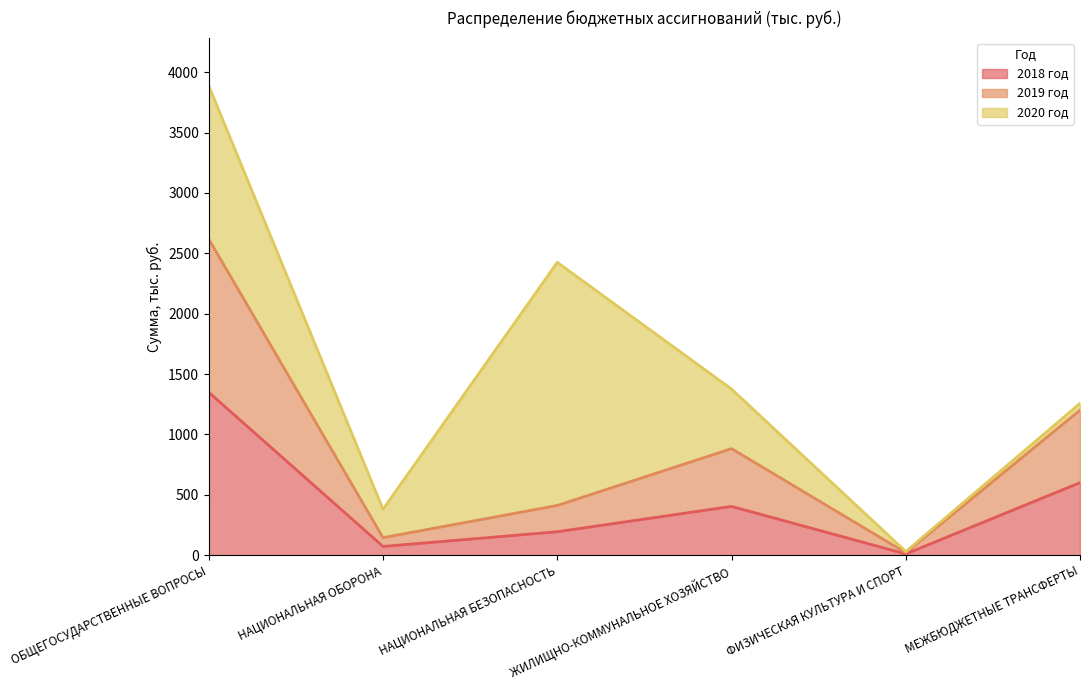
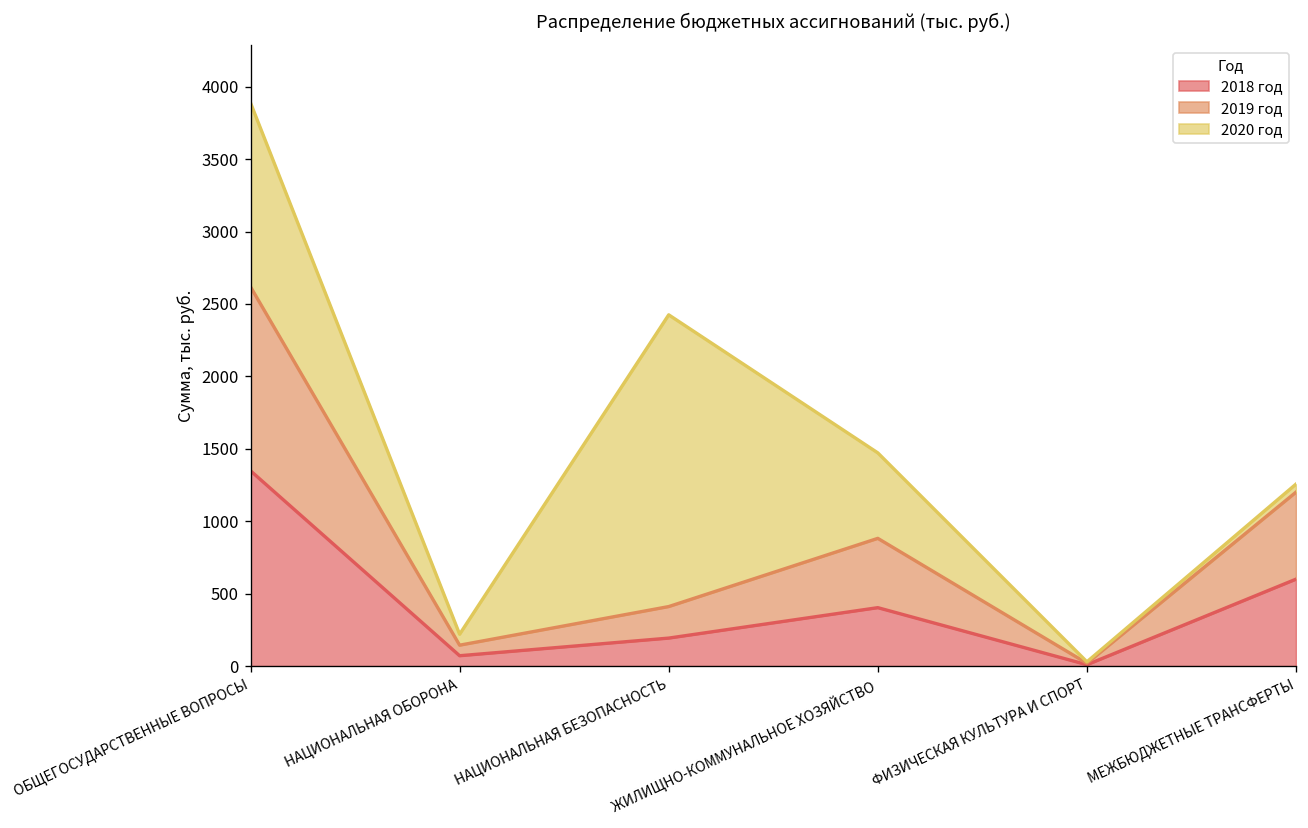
  {
    "2020 год": {
      "ОБЩЕГОСУДАРСТВЕННЫЕ ВОПРОСЫ": 1270,
-     "НАЦИОНАЛЬНАЯ ОБОРОНА": 240,
+     "НАЦИОНАЛЬНАЯ ОБОРОНА": 80,
      "НАЦИОНАЛЬНАЯ БЕЗОПАСНОСТЬ": 2010,
-     "ЖИЛИЩНО-КОММУНАЛЬНОЕ ХОЗЯЙСТВО": 490,
+     "ЖИЛИЩНО-КОММУНАЛЬНОЕ ХОЗЯЙСТВО": 590,
      "МЕЖБЮДЖЕТНЫЕ ТРАНСФЕРТЫ": 60
    }
  }
